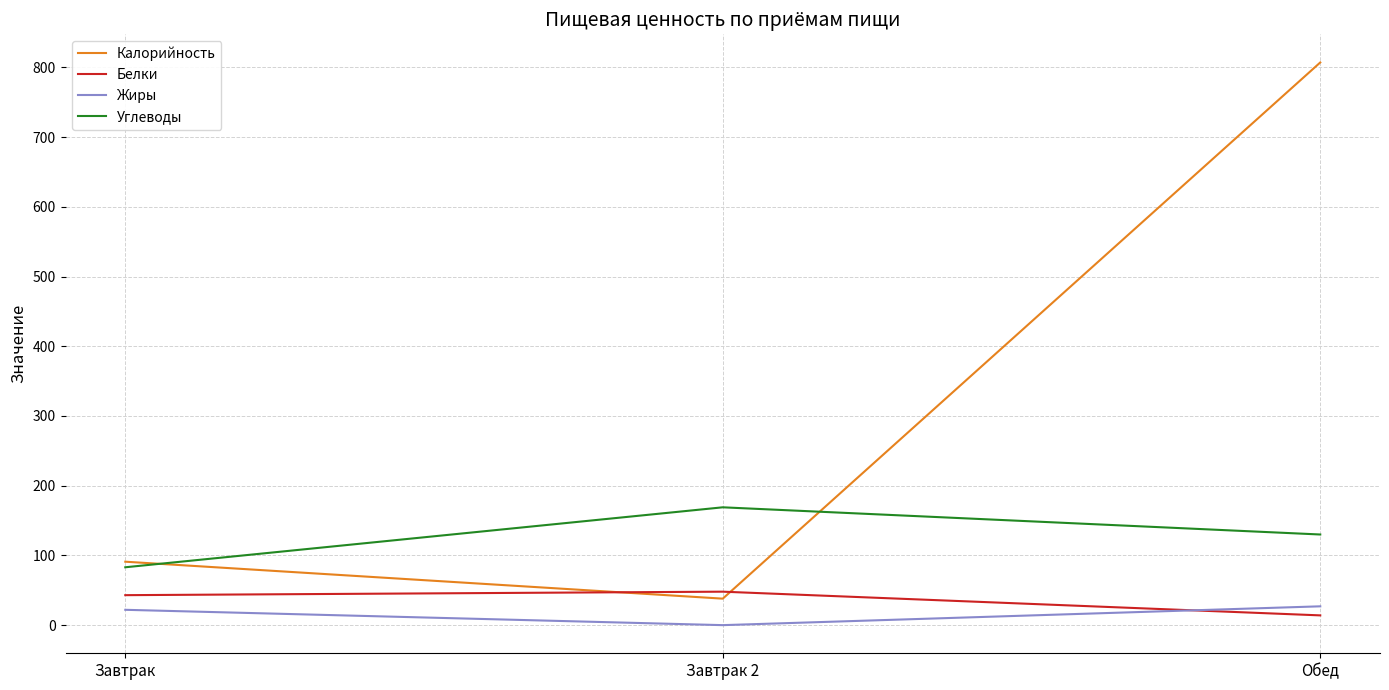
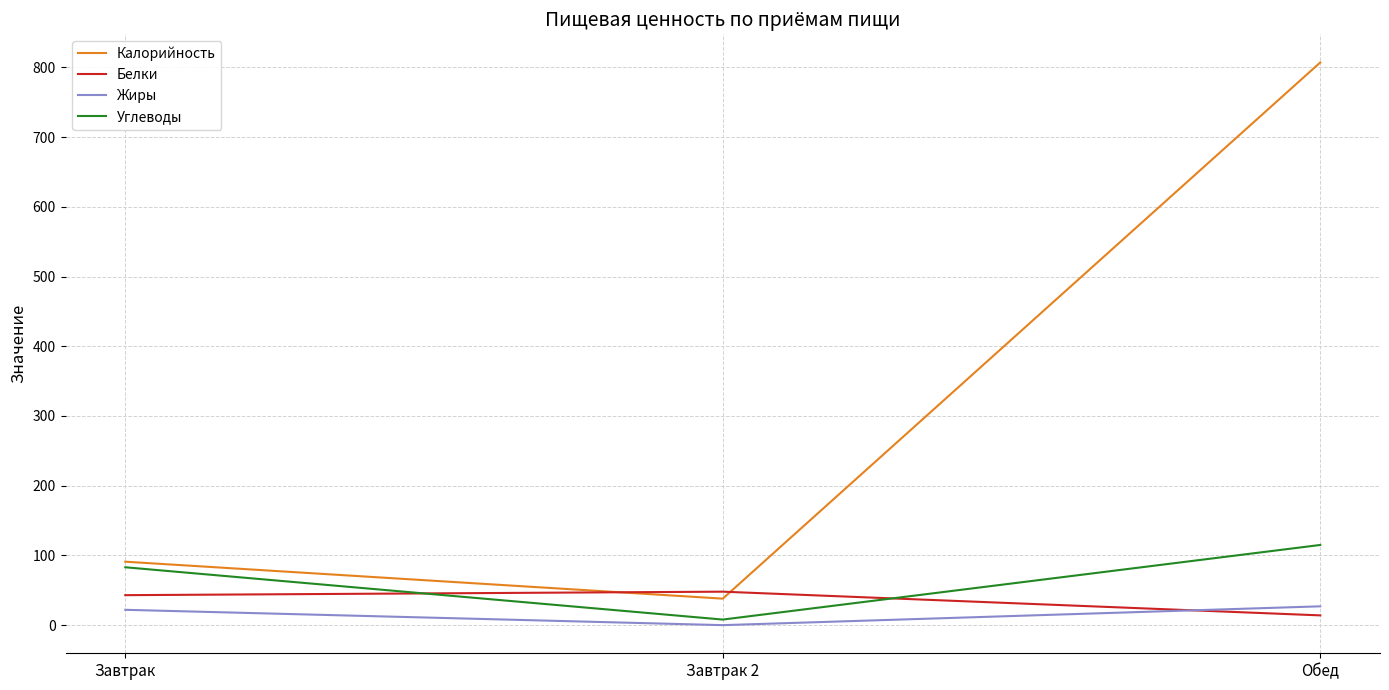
  {
    "Калорийность": {
      "Завтрак": 90,
      "Завтрак 2": 40,
      "Обед": 810
    },
    "Белки": {
      "Завтрак": 40,
      "Завтрак 2": 50,
      "Обед": 10
    },
    "Жиры": {
      "Завтрак": 20,
      "Завтрак 2": 0,
      "Обед": 30
    },
    "Углеводы": {
      "Завтрак": 80,
-     "Завтрак 2": 170,
-     "Обед": 130
+     "Завтрак 2": 10,
+     "Обед": 120
    }
  }
